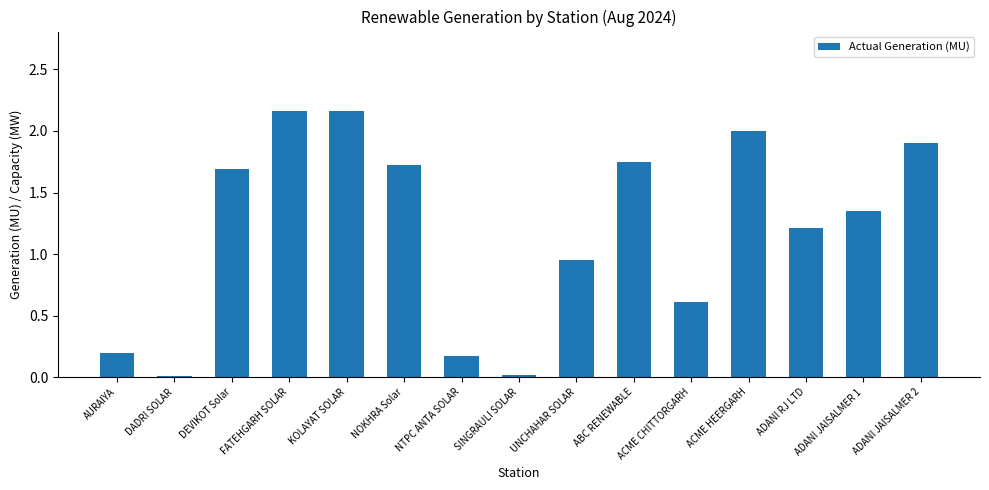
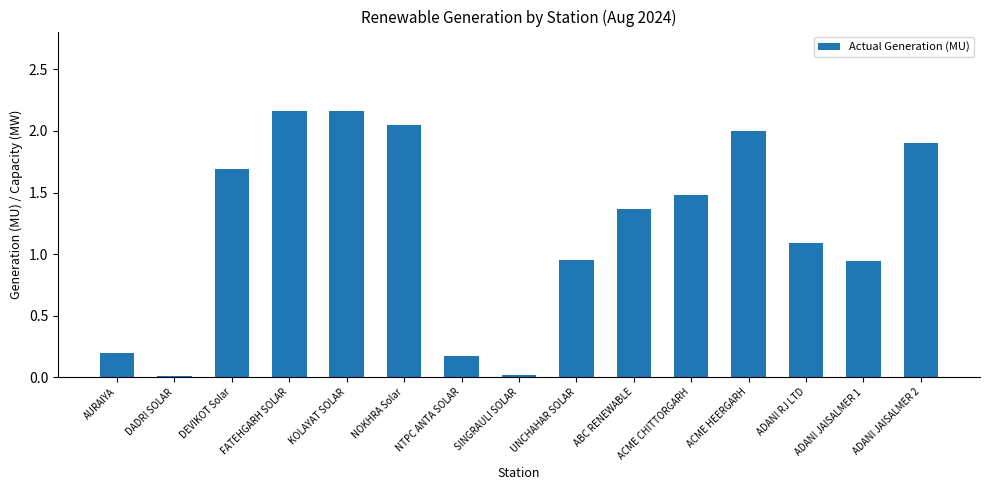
  {
    "AURAIYA": 0.20,
    "DEVIKOT Solar": 1.69,
    "FATEHGARH SOLAR": 2.16,
    "KOLAYAT SOLAR": 2.16,
-   "NOKHRA Solar": 1.72,
+   "NOKHRA Solar": 2.05,
    "NTPC ANTA SOLAR": 0.17,
    "UNCHAHAR SOLAR": 0.95,
-   "ABC RENEWABLE": 1.75,
-   "ACME CHITTORGARH": 0.61,
+   "ABC RENEWABLE": 1.37,
+   "ACME CHITTORGARH": 1.48,
    "ACME HEERGARH": 2.00,
-   "ADANI RJ LTD": 1.21,
-   "ADANI JAISALMER 1": 1.35,
+   "ADANI RJ LTD": 1.09,
+   "ADANI JAISALMER 1": 0.94,
    "ADANI JAISALMER 2": 1.90
  }
